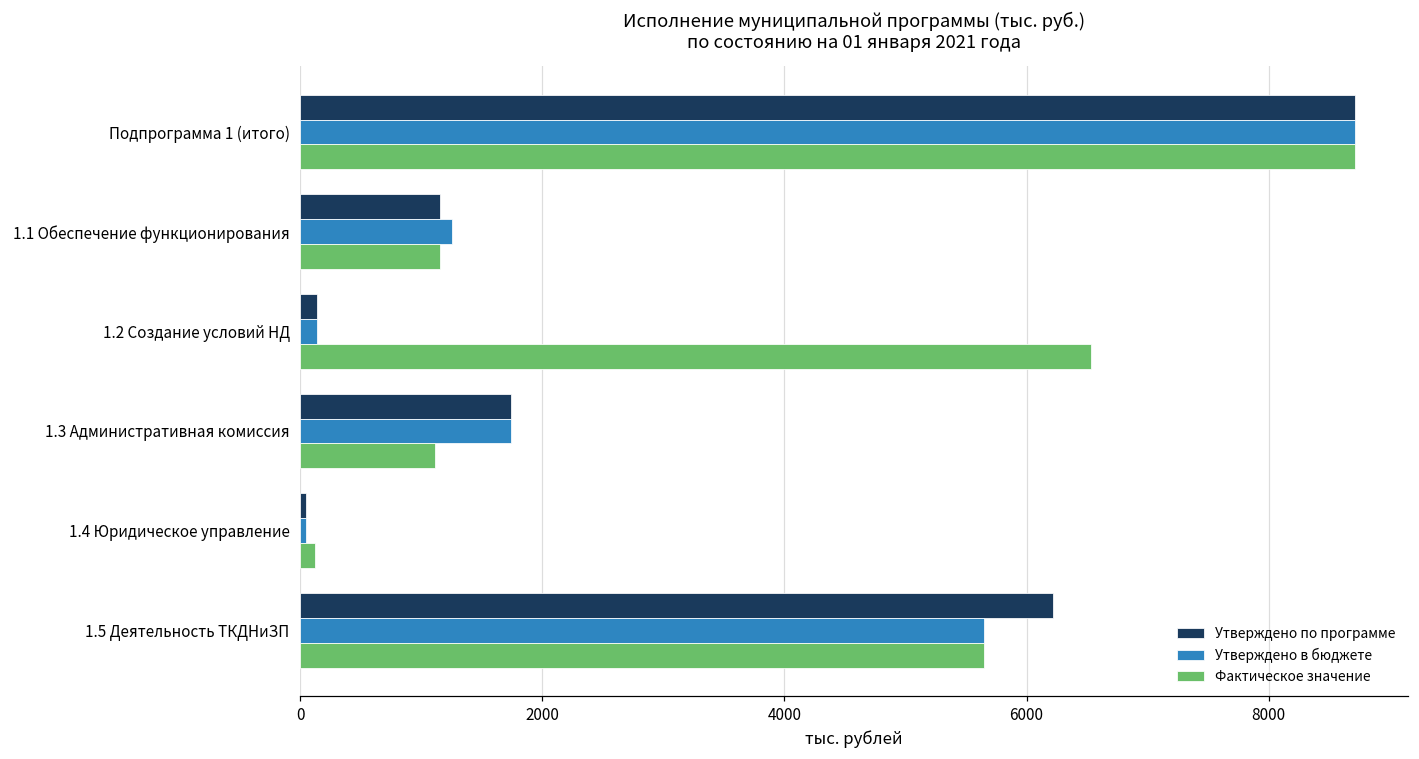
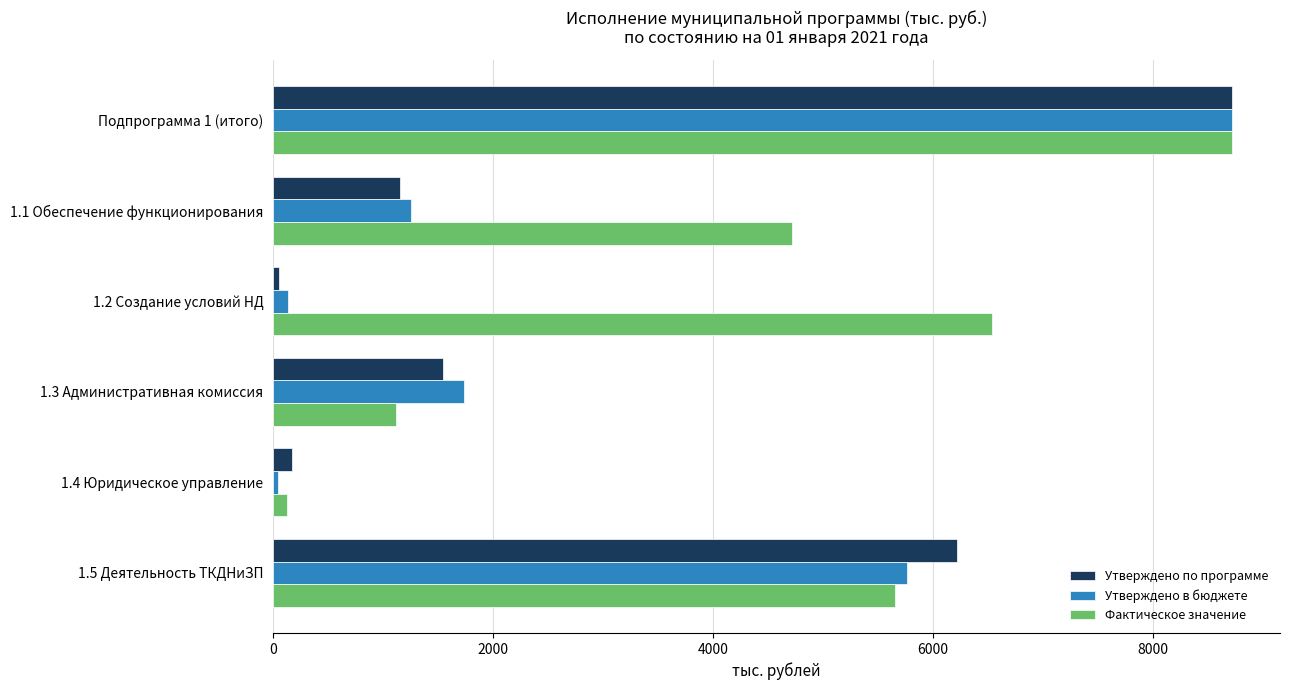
  {
    "Утверждено по программе": {
      "Подпрограмма 1 (итого)": 8720,
      "1.1 Обеспечение функционирования": 1150,
-     "1.2 Создание условий НД": 130,
-     "1.3 Административная комиссия": 1740,
-     "1.4 Юридическое управление": 40,
+     "1.2 Создание условий НД": 50,
+     "1.3 Административная комиссия": 1550,
+     "1.4 Юридическое управление": 170,
      "1.5 Деятельность ТКДНиЗП": 6220
    },
    "Утверждено в бюджете": {
      "Подпрограмма 1 (итого)": 8720,
      "1.1 Обеспечение функционирования": 1250,
      "1.2 Создание условий НД": 130,
      "1.3 Административная комиссия": 1740,
      "1.4 Юридическое управление": 40,
-     "1.5 Деятельность ТКДНиЗП": 5650
+     "1.5 Деятельность ТКДНиЗП": 5760
    },
    "Фактическое значение": {
      "Подпрограмма 1 (итого)": 8720,
-     "1.1 Обеспечение функционирования": 1150,
+     "1.1 Обеспечение функционирования": 4720,
      "1.2 Создание условий НД": 6530,
      "1.3 Административная комиссия": 1110,
      "1.4 Юридическое управление": 120,
      "1.5 Деятельность ТКДНиЗП": 5650
    }
  }
